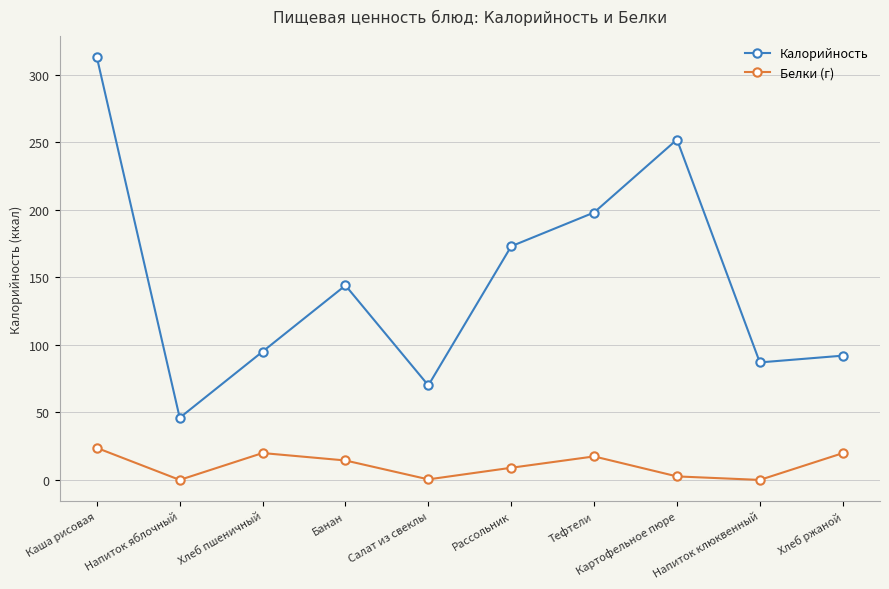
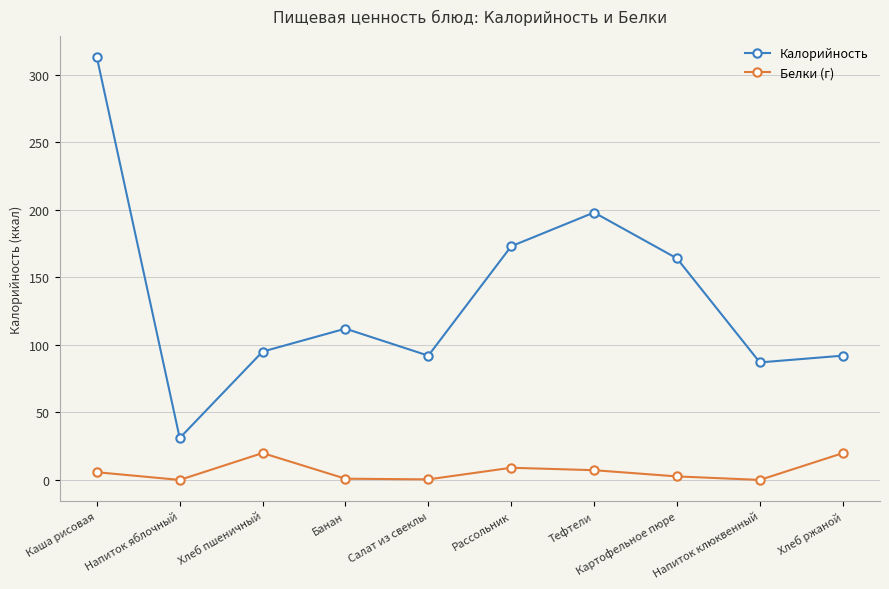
  {
    "Калорийность": {
      "Каша рисовая": 313,
-     "Напиток яблочный": 46,
+     "Напиток яблочный": 31,
      "Хлеб пшеничный": 95,
-     "Банан": 144,
-     "Салат из свеклы": 70,
+     "Банан": 112,
+     "Салат из свеклы": 92,
      "Рассольник": 173,
      "Тефтели": 198,
-     "Картофельное пюре": 252,
+     "Картофельное пюре": 164,
      "Напиток клюквенный": 87,
      "Хлеб ржаной": 92
    },
    "Белки (г)": {
-     "Каша рисовая": 24,
+     "Каша рисовая": 6,
      "Напиток яблочный": 0,
      "Хлеб пшеничный": 20,
-     "Банан": 14,
+     "Банан": 1,
      "Салат из свеклы": 0,
      "Рассольник": 9,
-     "Тефтели": 17,
+     "Тефтели": 7,
      "Картофельное пюре": 3,
      "Напиток клюквенный": 0,
      "Хлеб ржаной": 20
    }
  }
